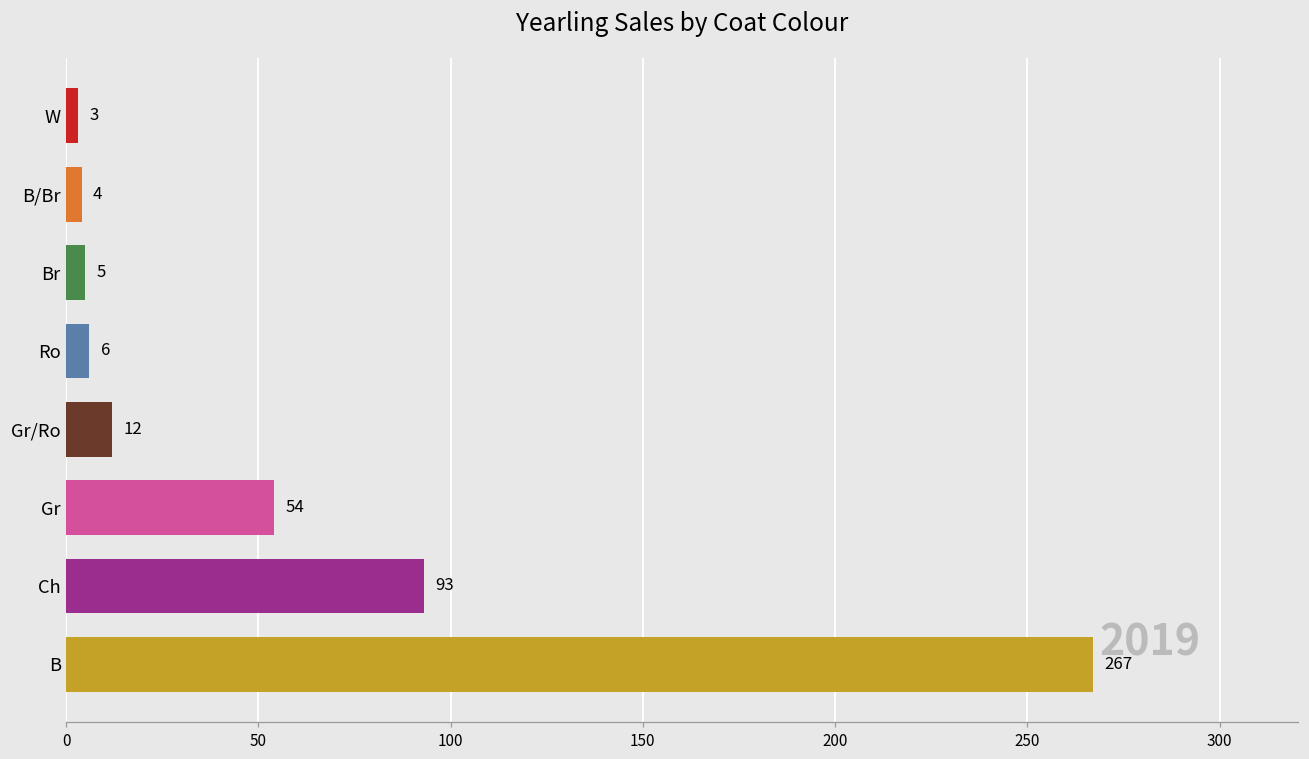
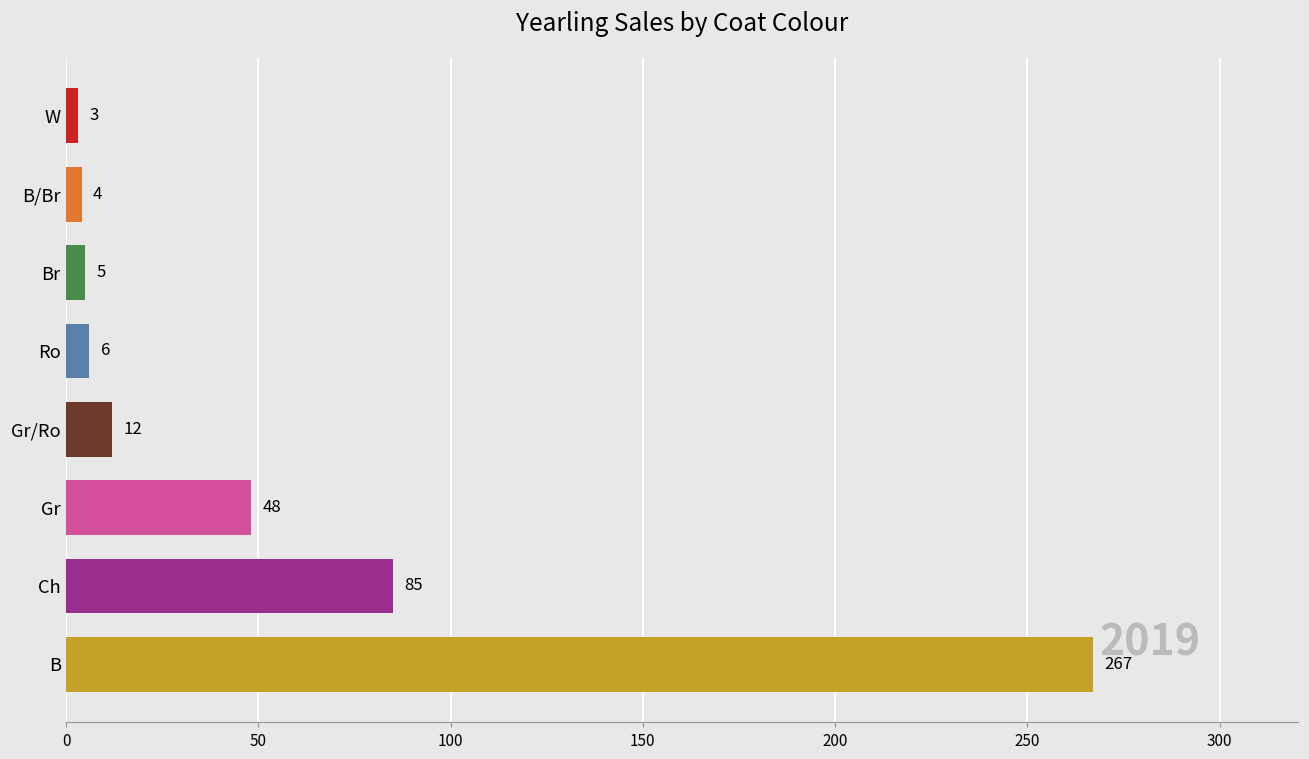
  {
    "W": 3,
    "B/Br": 4,
    "Br": 5,
    "Ro": 6,
    "Gr/Ro": 12,
-   "Gr": 54,
-   "Ch": 93,
+   "Gr": 48,
+   "Ch": 85,
    "B": 267
  }
